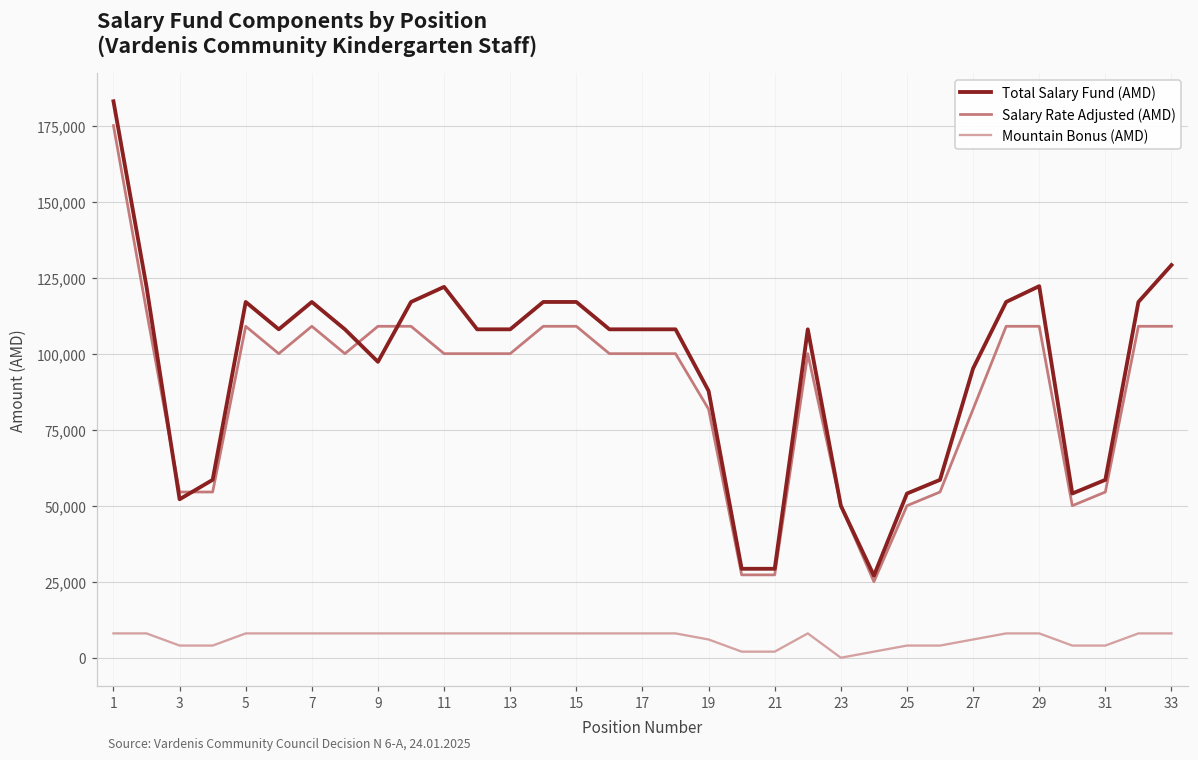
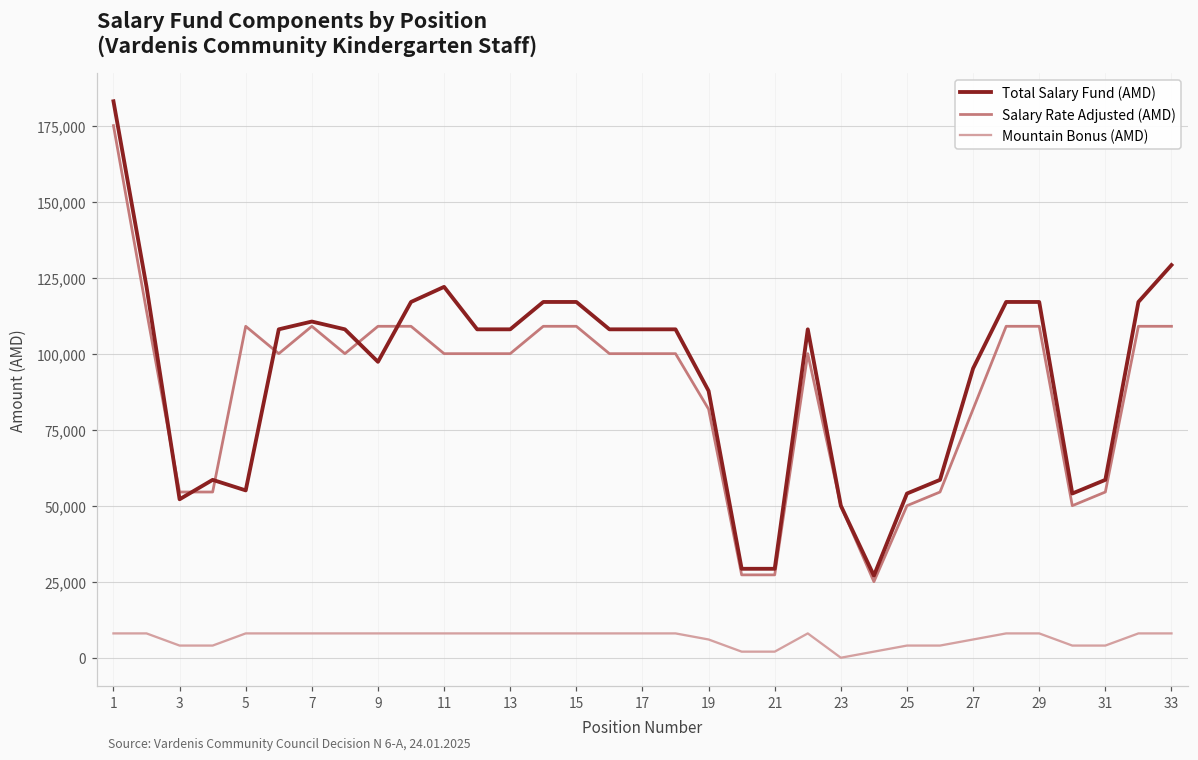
  {
    "Total Salary Fund (AMD)": {
      "1": "183,000",
      "3": "52,000",
-     "5": "117,000",
-     "7": "117,000",
+     "5": "55,000",
+     "7": "111,000",
      "9": "97,000",
      "11": "122,000",
      "13": "108,000",
      "15": "117,000",
      "17": "108,000",
      "19": "88,000",
      "21": "29,000",
      "25": "54,000",
      "27": "95,000",
-     "29": "122,000",
+     "29": "117,000",
      "31": "59,000",
      "33": "129,000"
    }
  }
